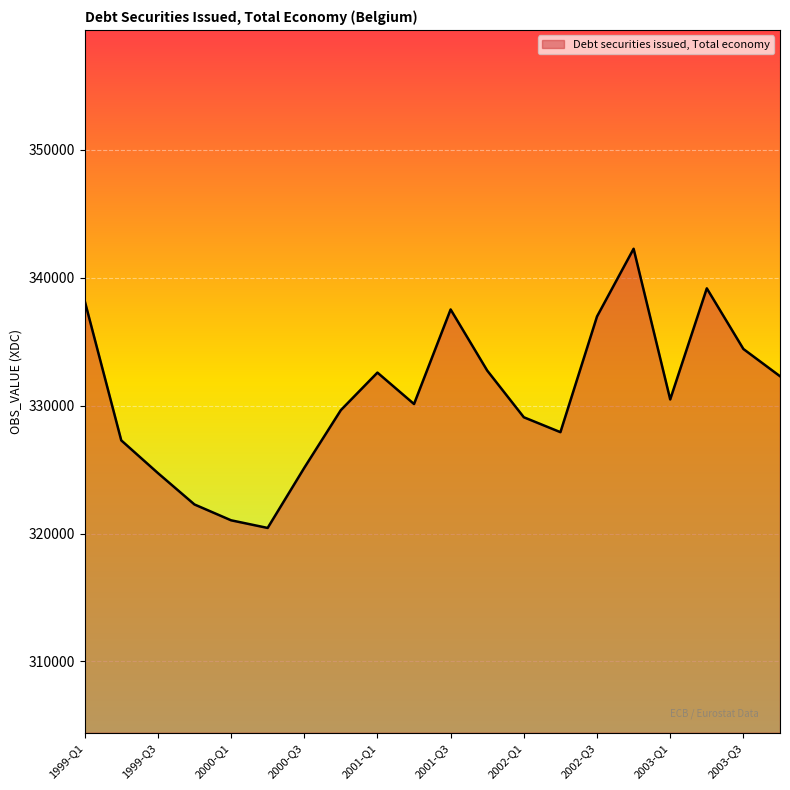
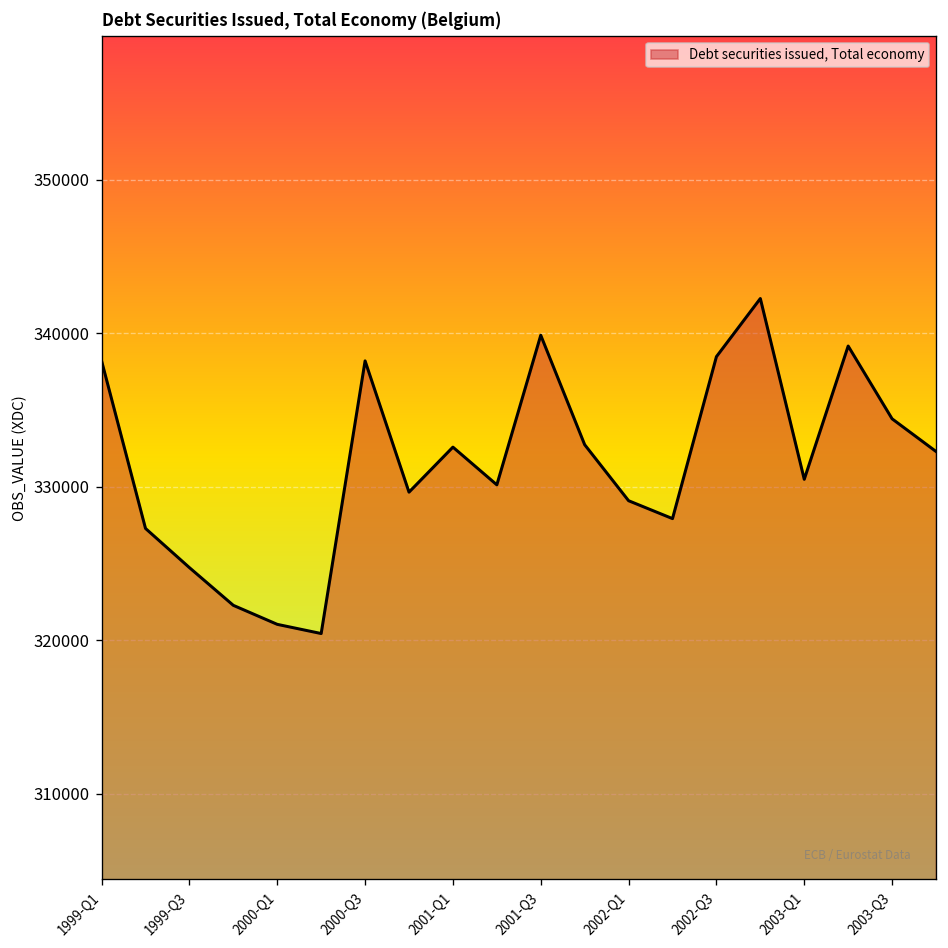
  {
    "1999-Q1": 338200,
    "1999-Q3": 324700,
    "2000-Q1": 321000,
-   "2000-Q3": 325100,
+   "2000-Q3": 338200,
    "2001-Q1": 332600,
-   "2001-Q3": 337500,
+   "2001-Q3": 339900,
    "2002-Q1": 329100,
-   "2002-Q3": 337000,
+   "2002-Q3": 338500,
    "2003-Q1": 330500,
    "2003-Q3": 334400
  }
